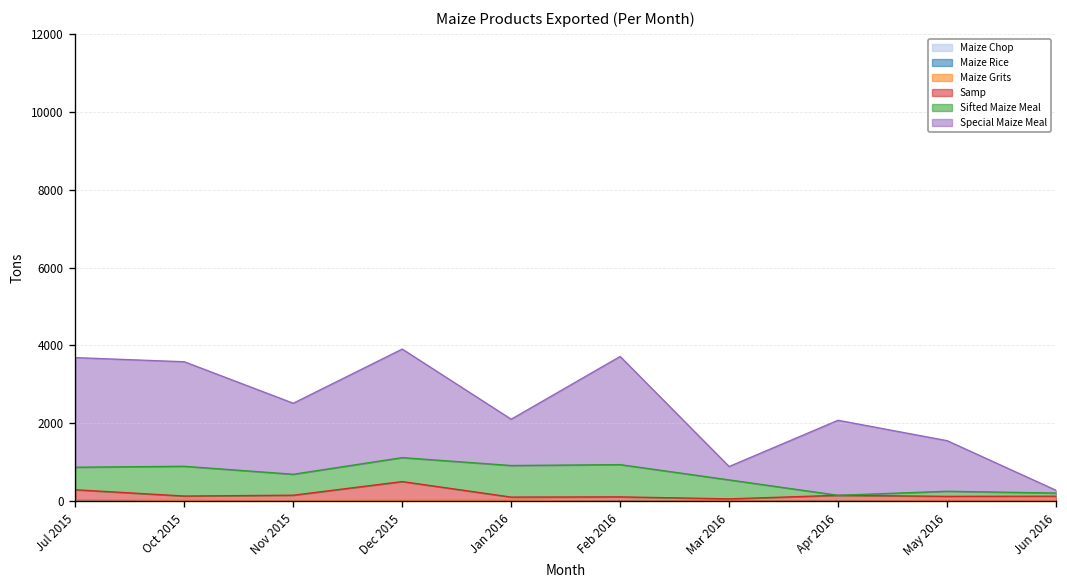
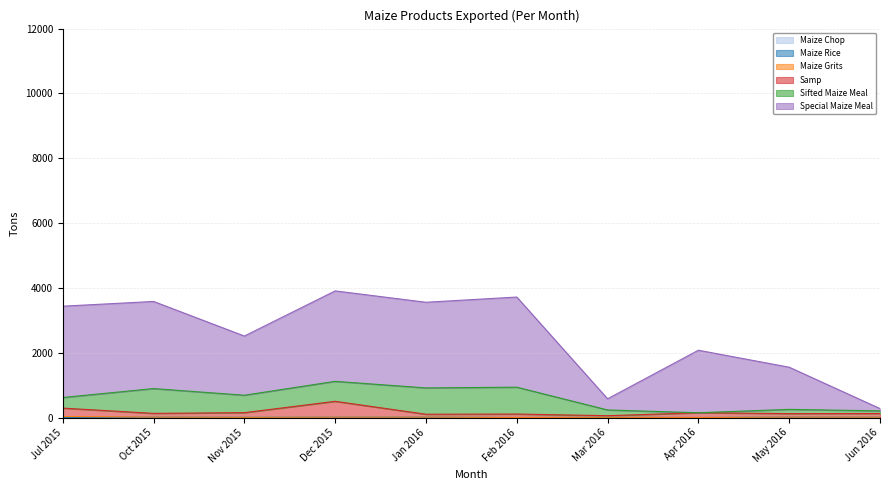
  {
    "Samp": {
      "Jul 2015": 300,
      "Oct 2015": 100,
      "Nov 2015": 100,
      "Dec 2015": 500,
      "Jan 2016": 100,
      "Feb 2016": 100,
      "May 2016": 100,
      "Jun 2016": 100
    },
    "Sifted Maize Meal": {
-     "Jul 2015": 600,
+     "Jul 2015": 300,
      "Oct 2015": 800,
      "Nov 2015": 500,
      "Dec 2015": 600,
      "Jan 2016": 800,
      "Feb 2016": 800,
-     "Mar 2016": 500,
+     "Mar 2016": 200,
      "May 2016": 100
    },
    "Special Maize Meal": {
      "Jul 2015": 2800,
      "Oct 2015": 2700,
      "Nov 2015": 1800,
      "Dec 2015": 2800,
-     "Jan 2016": 1200,
+     "Jan 2016": 2600,
      "Feb 2016": 2800,
      "Mar 2016": 300,
      "Apr 2016": 1900,
      "May 2016": 1300
    }
  }
